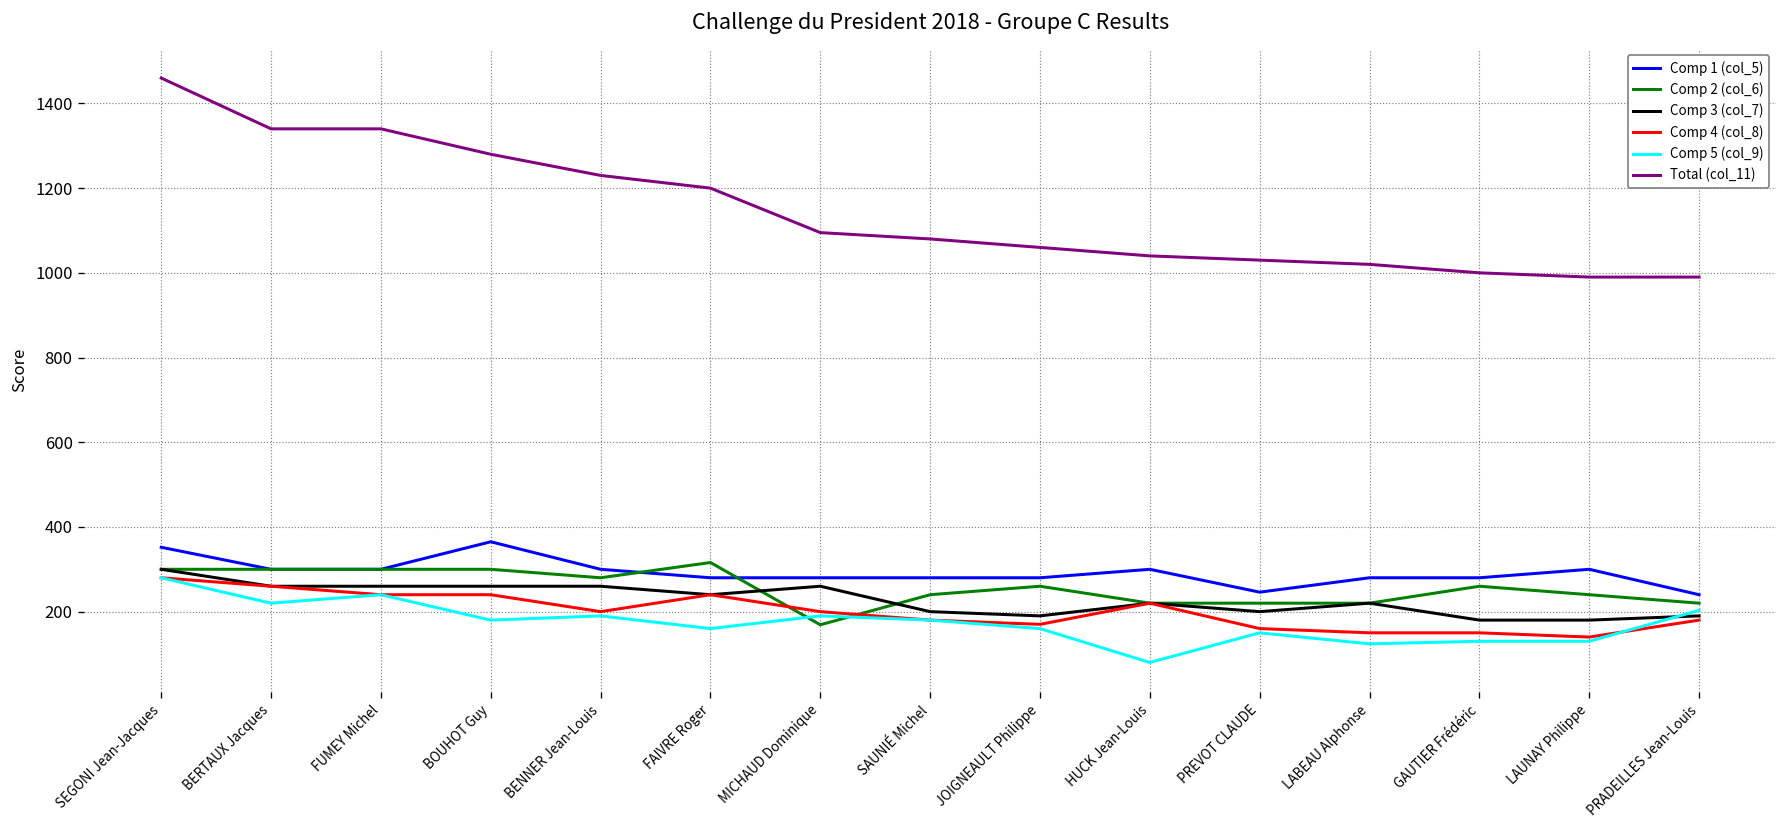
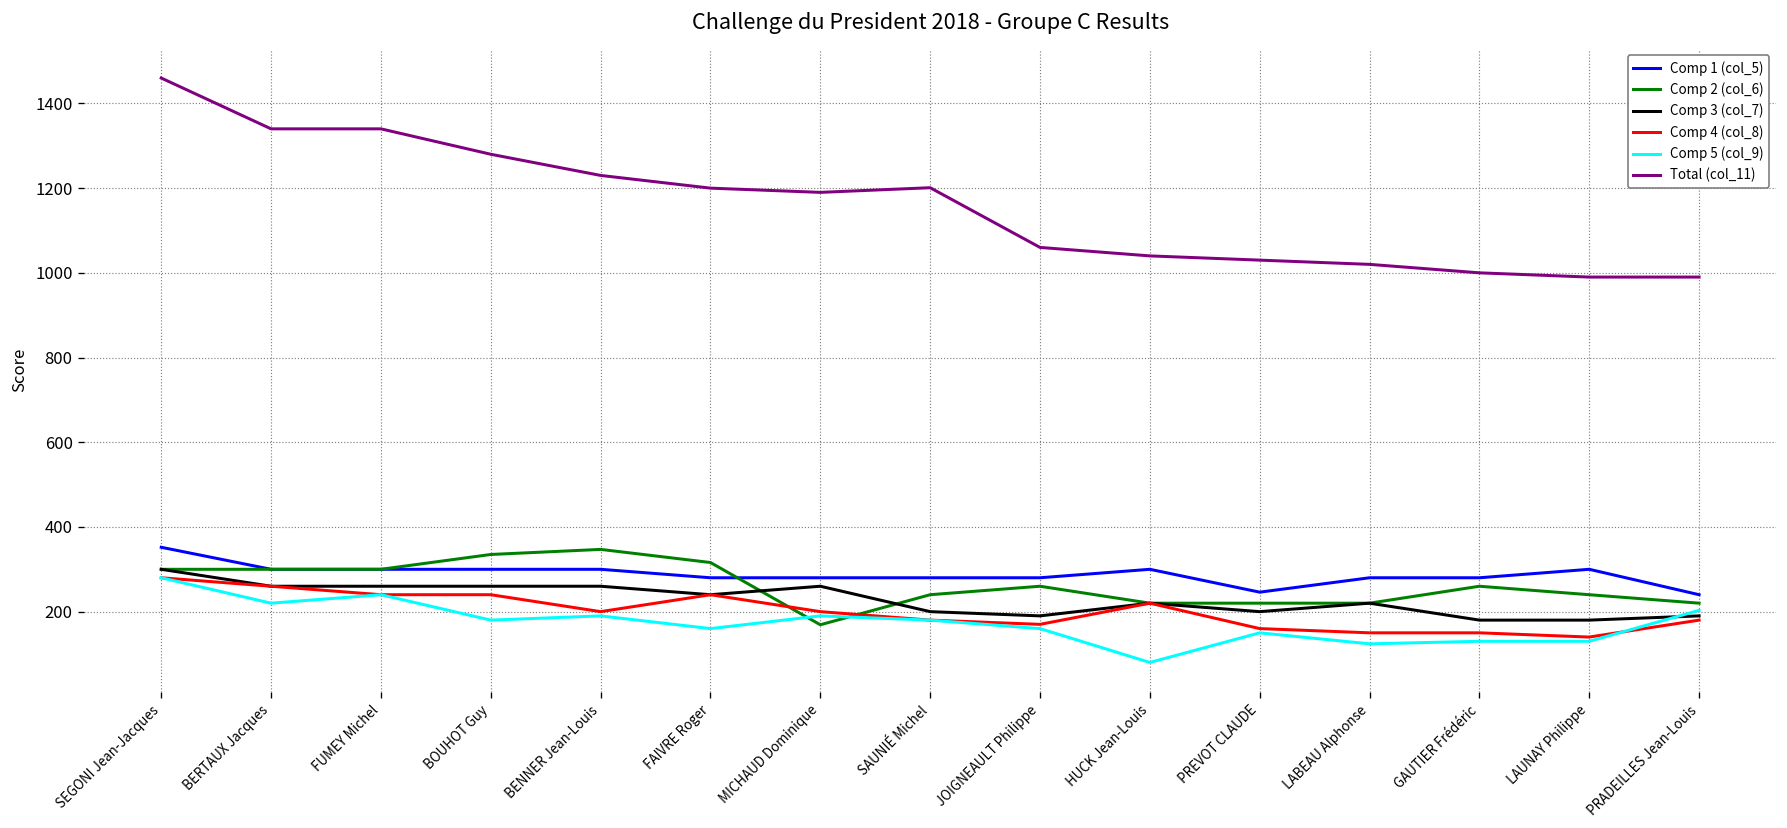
  {
    "Comp 1 (col_5)": {
      "SEGONI Jean-Jacques": 350,
-     "BOUHOT Guy": 370,
+     "BOUHOT Guy": 300,
      "BENNER Jean-Louis": 300,
      "FAIVRE Roger": 280,
      "MICHAUD Dominique": 280,
      "SAUNIÉ Michel": 280,
      "JOIGNEAULT Philippe": 280,
      "HUCK Jean-Louis": 300,
      "PREVOT CLAUDE": 250,
      "LABEAU Alphonse": 280,
      "GAUTIER Frédéric": 280,
      "LAUNAY Philippe": 300,
      "PRADEILLES Jean-Louis": 240
    },
    "Comp 2 (col_6)": {
-     "BOUHOT Guy": 300,
-     "BENNER Jean-Louis": 280,
+     "BOUHOT Guy": 340,
+     "BENNER Jean-Louis": 350,
      "FAIVRE Roger": 320,
      "MICHAUD Dominique": 170,
      "SAUNIÉ Michel": 240,
      "JOIGNEAULT Philippe": 260,
      "PREVOT CLAUDE": 220,
      "GAUTIER Frédéric": 260,
      "LAUNAY Philippe": 240,
      "PRADEILLES Jean-Louis": 220
    },
    "Comp 3 (col_7)": {
      "FUMEY Michel": 260,
      "BOUHOT Guy": 260,
      "BENNER Jean-Louis": 260,
      "MICHAUD Dominique": 260,
      "SAUNIÉ Michel": 200,
      "JOIGNEAULT Philippe": 190,
      "PREVOT CLAUDE": 200,
      "GAUTIER Frédéric": 180,
      "LAUNAY Philippe": 180,
      "PRADEILLES Jean-Louis": 190
    },
    "Comp 4 (col_8)": {
      "BOUHOT Guy": 240,
      "BENNER Jean-Louis": 200,
      "MICHAUD Dominique": 200,
      "JOIGNEAULT Philippe": 170,
      "PREVOT CLAUDE": 160,
      "LABEAU Alphonse": 150,
      "GAUTIER Frédéric": 150,
      "LAUNAY Philippe": 140,
      "PRADEILLES Jean-Louis": 180
    },
    "Comp 5 (col_9)": {
      "BERTAUX Jacques": 220,
      "BOUHOT Guy": 180,
      "BENNER Jean-Louis": 190,
      "FAIVRE Roger": 160,
      "MICHAUD Dominique": 190,
      "JOIGNEAULT Philippe": 160,
      "HUCK Jean-Louis": 80,
      "PREVOT CLAUDE": 150,
      "LABEAU Alphonse": 120,
      "GAUTIER Frédéric": 130,
      "LAUNAY Philippe": 130,
      "PRADEILLES Jean-Louis": 200
    },
    "Total (col_11)": {
      "SEGONI Jean-Jacques": 1460,
      "BERTAUX Jacques": 1340,
      "FUMEY Michel": 1340,
      "BOUHOT Guy": 1280,
      "BENNER Jean-Louis": 1230,
      "FAIVRE Roger": 1200,
-     "MICHAUD Dominique": 1100,
-     "SAUNIÉ Michel": 1080,
+     "MICHAUD Dominique": 1190,
+     "SAUNIÉ Michel": 1200,
      "JOIGNEAULT Philippe": 1060,
      "HUCK Jean-Louis": 1040,
      "PREVOT CLAUDE": 1030,
      "LABEAU Alphonse": 1020,
      "GAUTIER Frédéric": 1000,
      "LAUNAY Philippe": 990,
      "PRADEILLES Jean-Louis": 990
    }
  }
